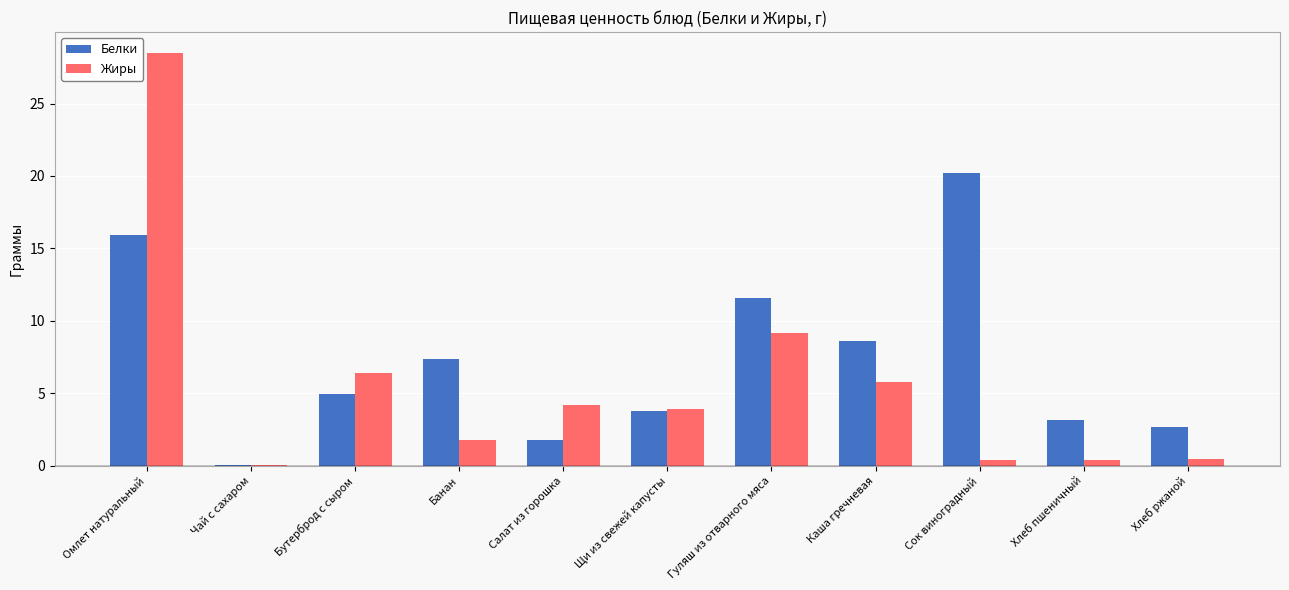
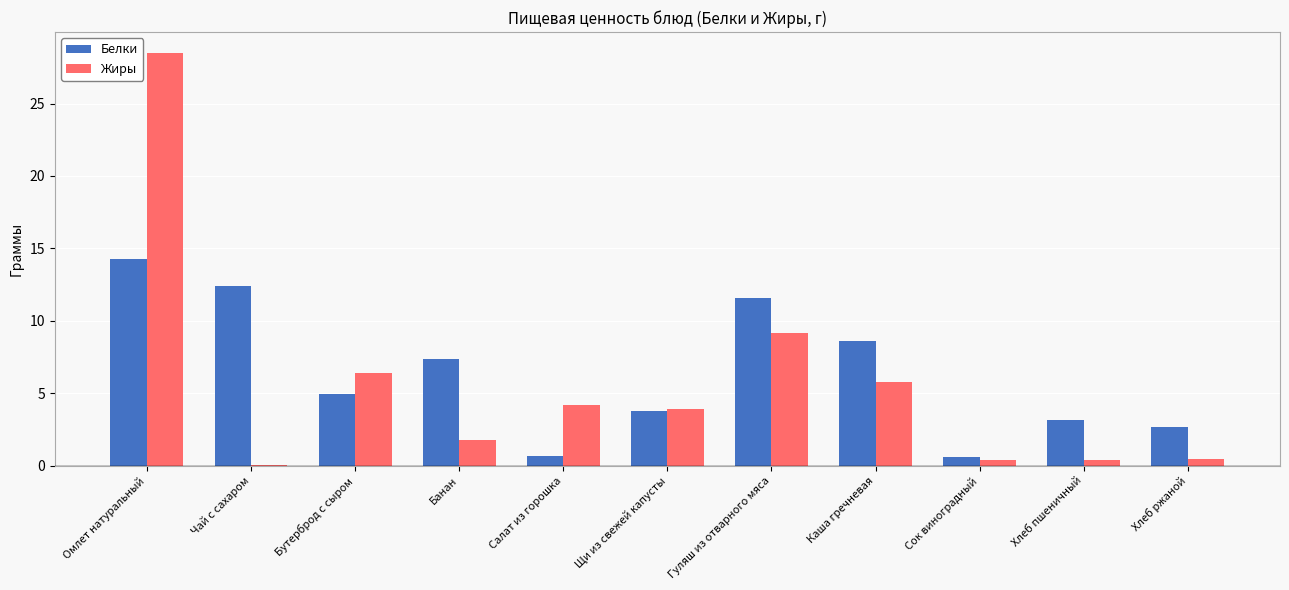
  {
    "Белки": {
-     "Омлет натуральный": 15.9,
-     "Чай с сахаром": 0.1,
+     "Омлет натуральный": 14.3,
+     "Чай с сахаром": 12.4,
      "Бутерброд с сыром": 5.0,
      "Банан": 7.4,
-     "Салат из горошка": 1.8,
+     "Салат из горошка": 0.7,
      "Щи из свежей капусты": 3.8,
      "Гуляш из отварного мяса": 11.6,
      "Каша гречневая": 8.6,
-     "Сок виноградный": 20.2,
+     "Сок виноградный": 0.6,
      "Хлеб пшеничный": 3.2,
      "Хлеб ржаной": 2.6
    },
    "Жиры": {
      "Омлет натуральный": 28.5,
      "Бутерброд с сыром": 6.4,
      "Банан": 1.8,
      "Салат из горошка": 4.2,
      "Щи из свежей капусты": 3.9,
      "Гуляш из отварного мяса": 9.2,
      "Каша гречневая": 5.8,
      "Сок виноградный": 0.4,
      "Хлеб пшеничный": 0.4,
      "Хлеб ржаной": 0.5
    }
  }
